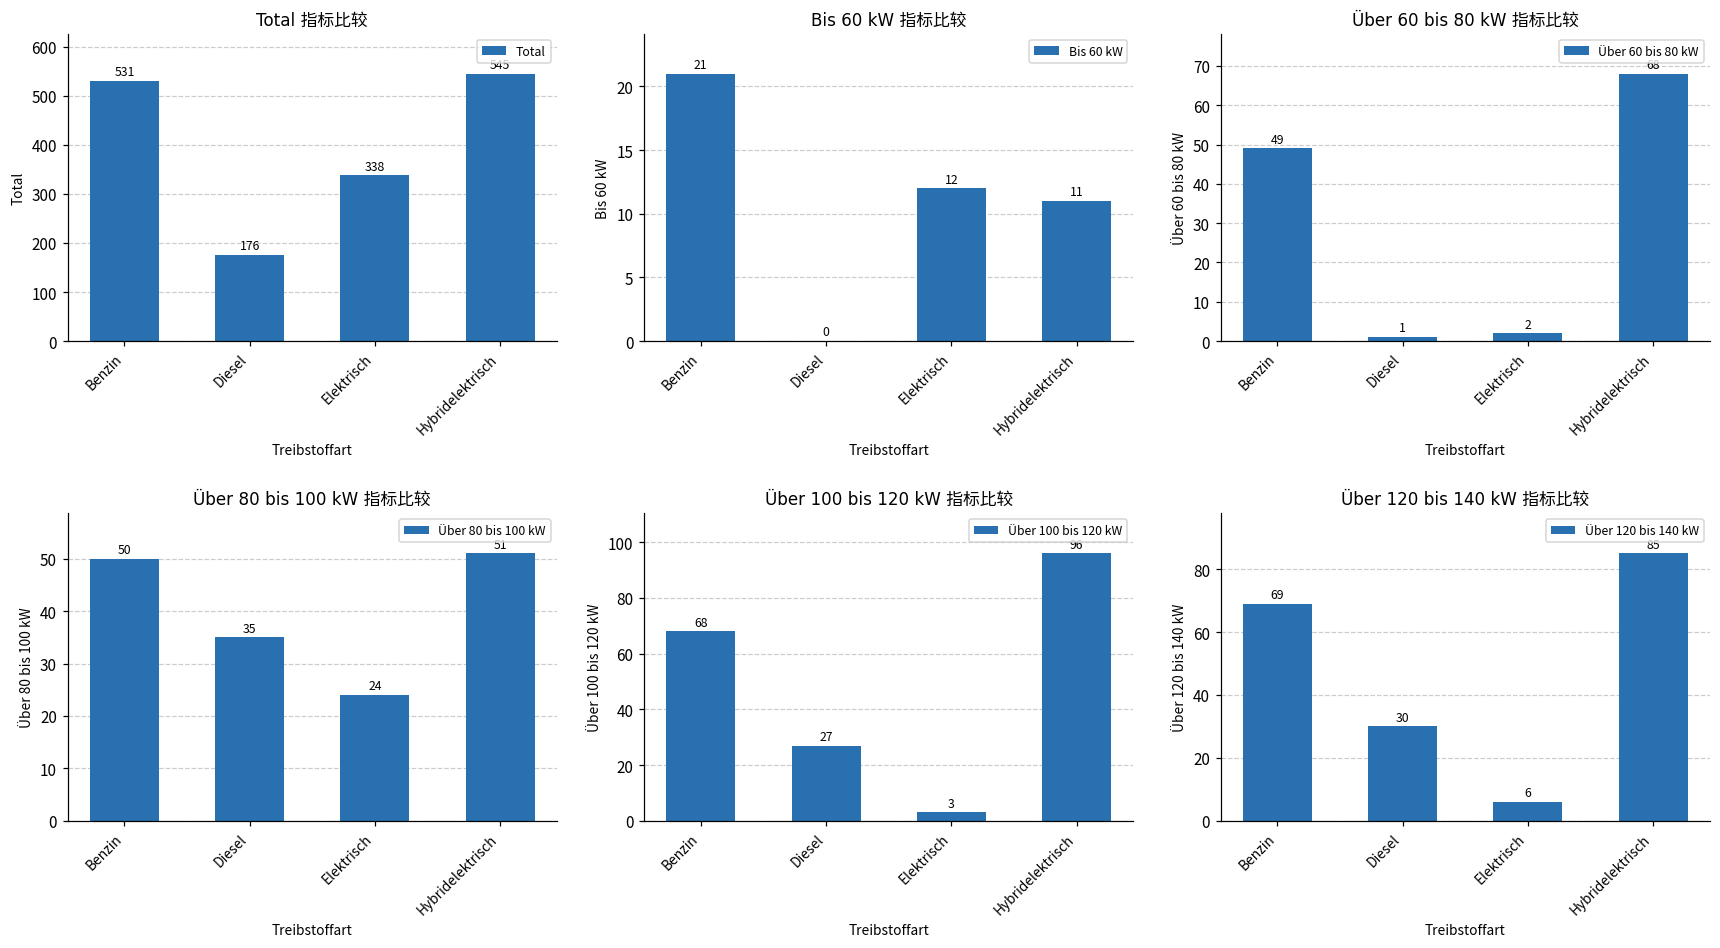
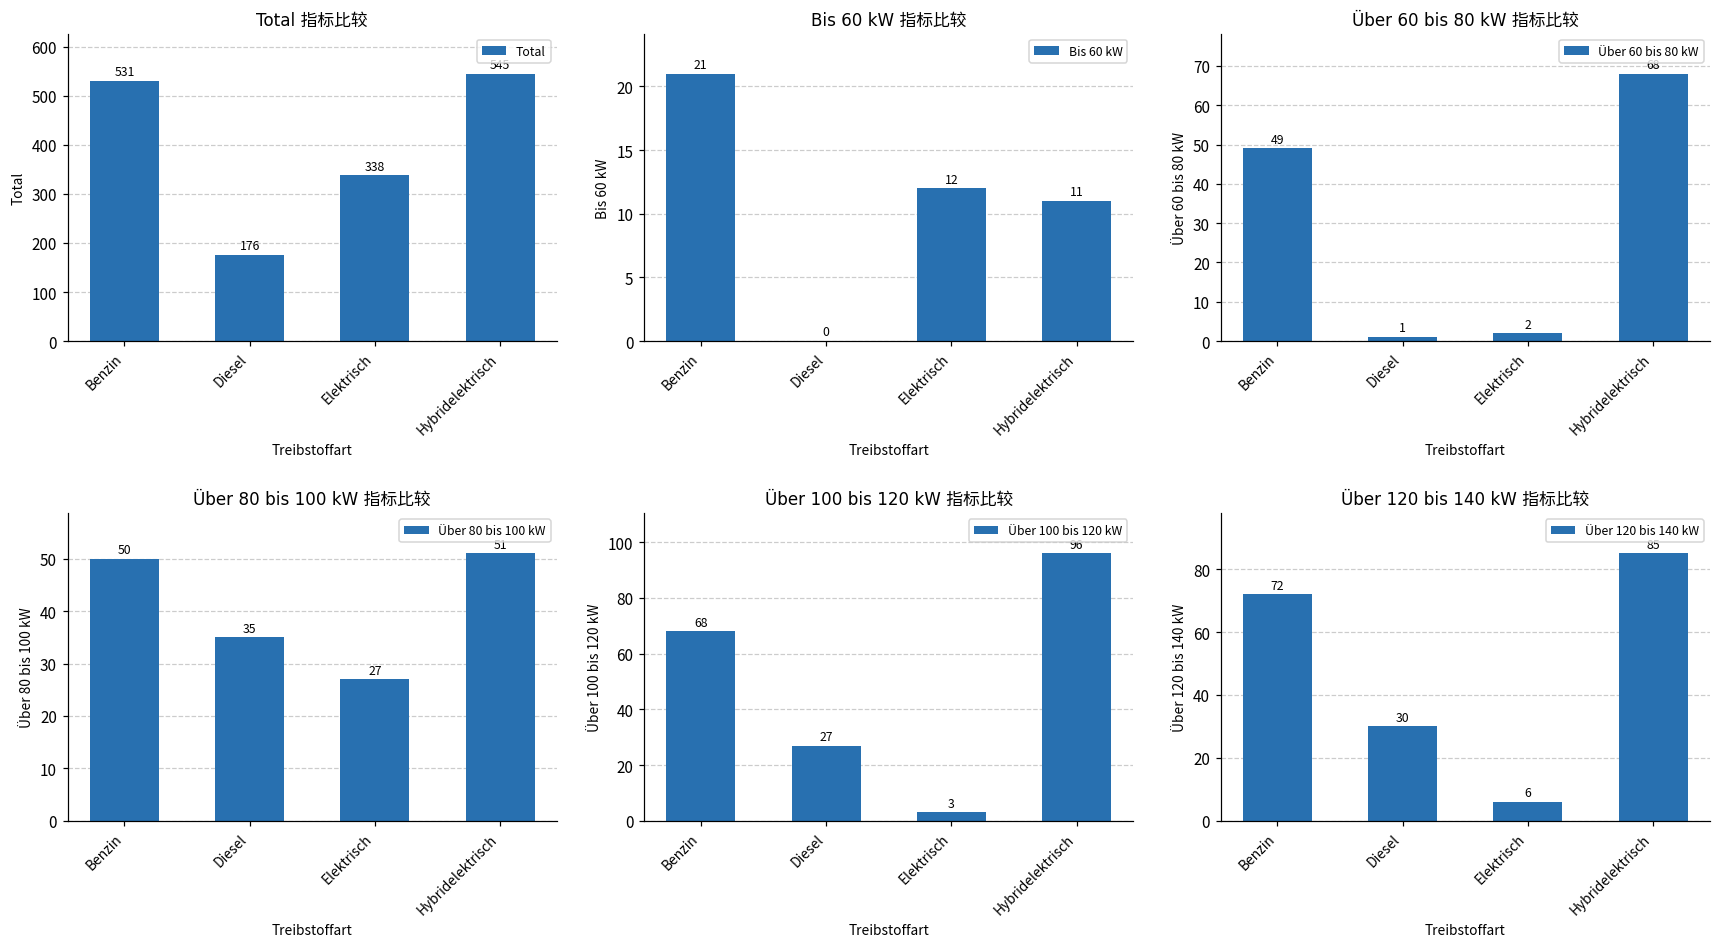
  {
    "Total 指标比较": {
      "Benzin": 531,
      "Diesel": 176,
      "Elektrisch": 338
    },
    "Bis 60 kW 指标比较": {
      "Benzin": 21,
      "Diesel": 0,
      "Elektrisch": 12,
      "Hybridelektrisch": 11
    },
    "Über 60 bis 80 kW 指标比较": {
      "Benzin": 49,
      "Diesel": 1,
      "Elektrisch": 2
    },
    "Über 80 bis 100 kW 指标比较": {
      "Benzin": 50,
      "Diesel": 35,
-     "Elektrisch": 24
+     "Elektrisch": 27
    },
    "Über 100 bis 120 kW 指标比较": {
      "Benzin": 68,
      "Diesel": 27,
      "Elektrisch": 3
    },
    "Über 120 bis 140 kW 指标比较": {
-     "Benzin": 69,
+     "Benzin": 72,
      "Diesel": 30,
      "Elektrisch": 6
    }
  }
